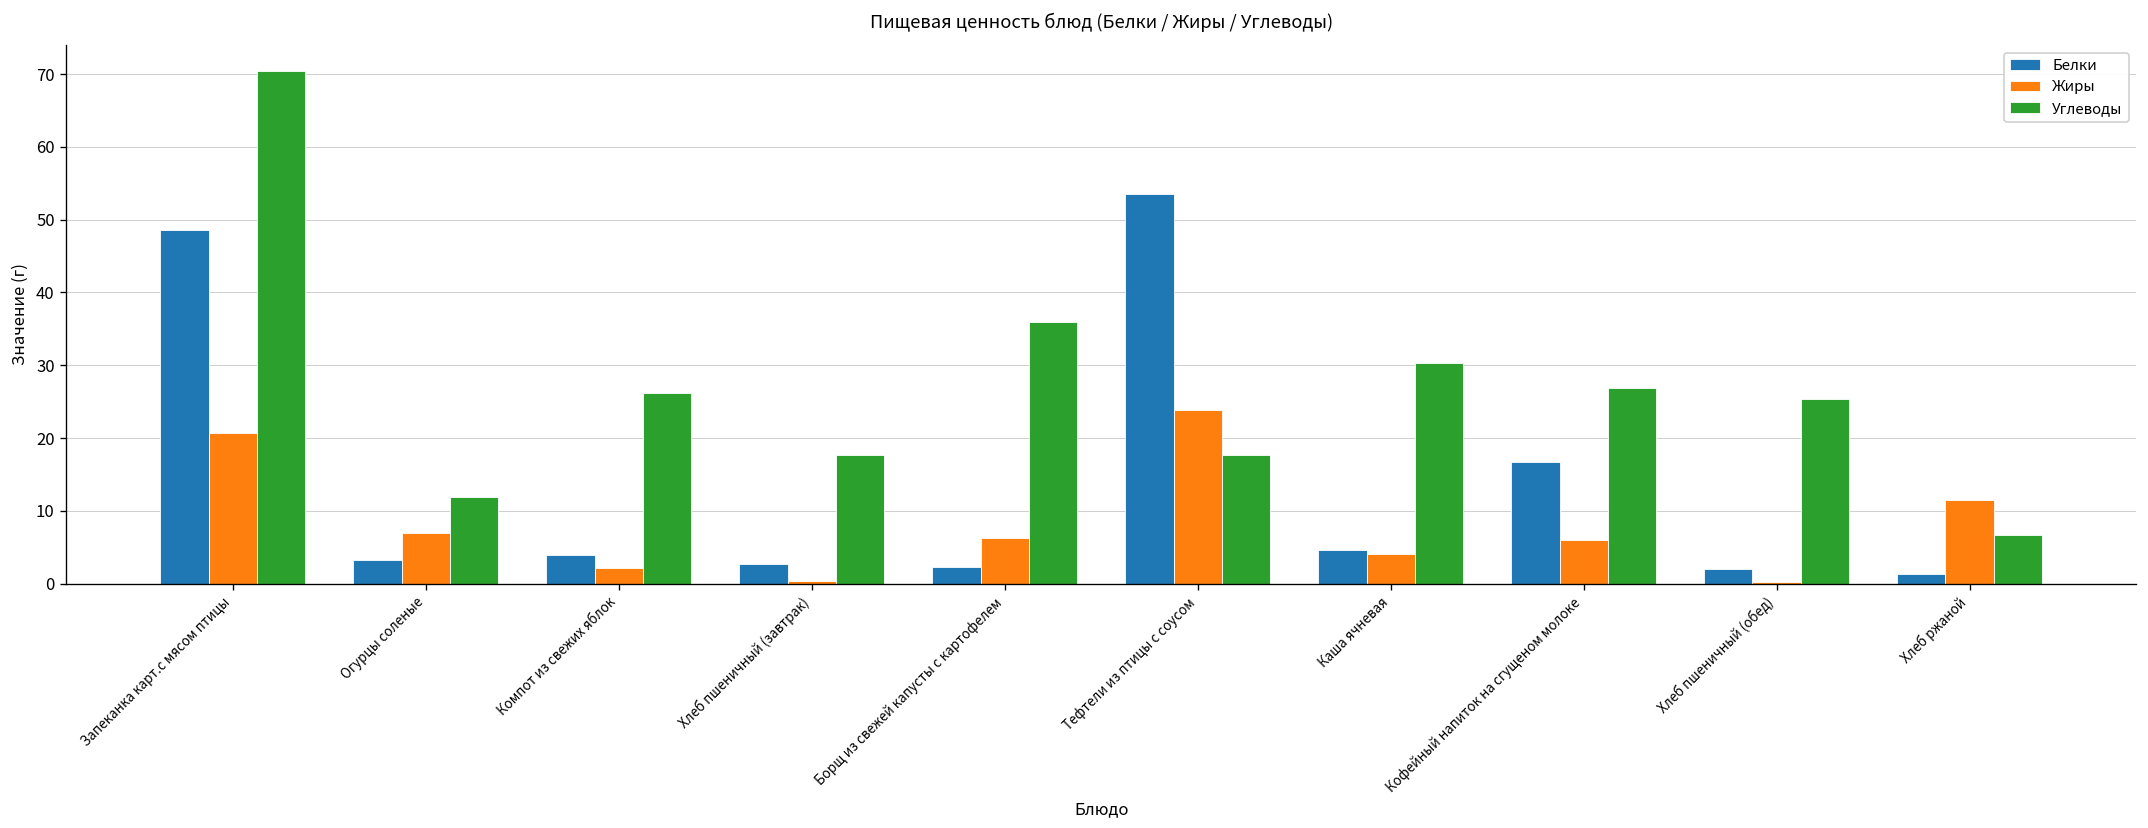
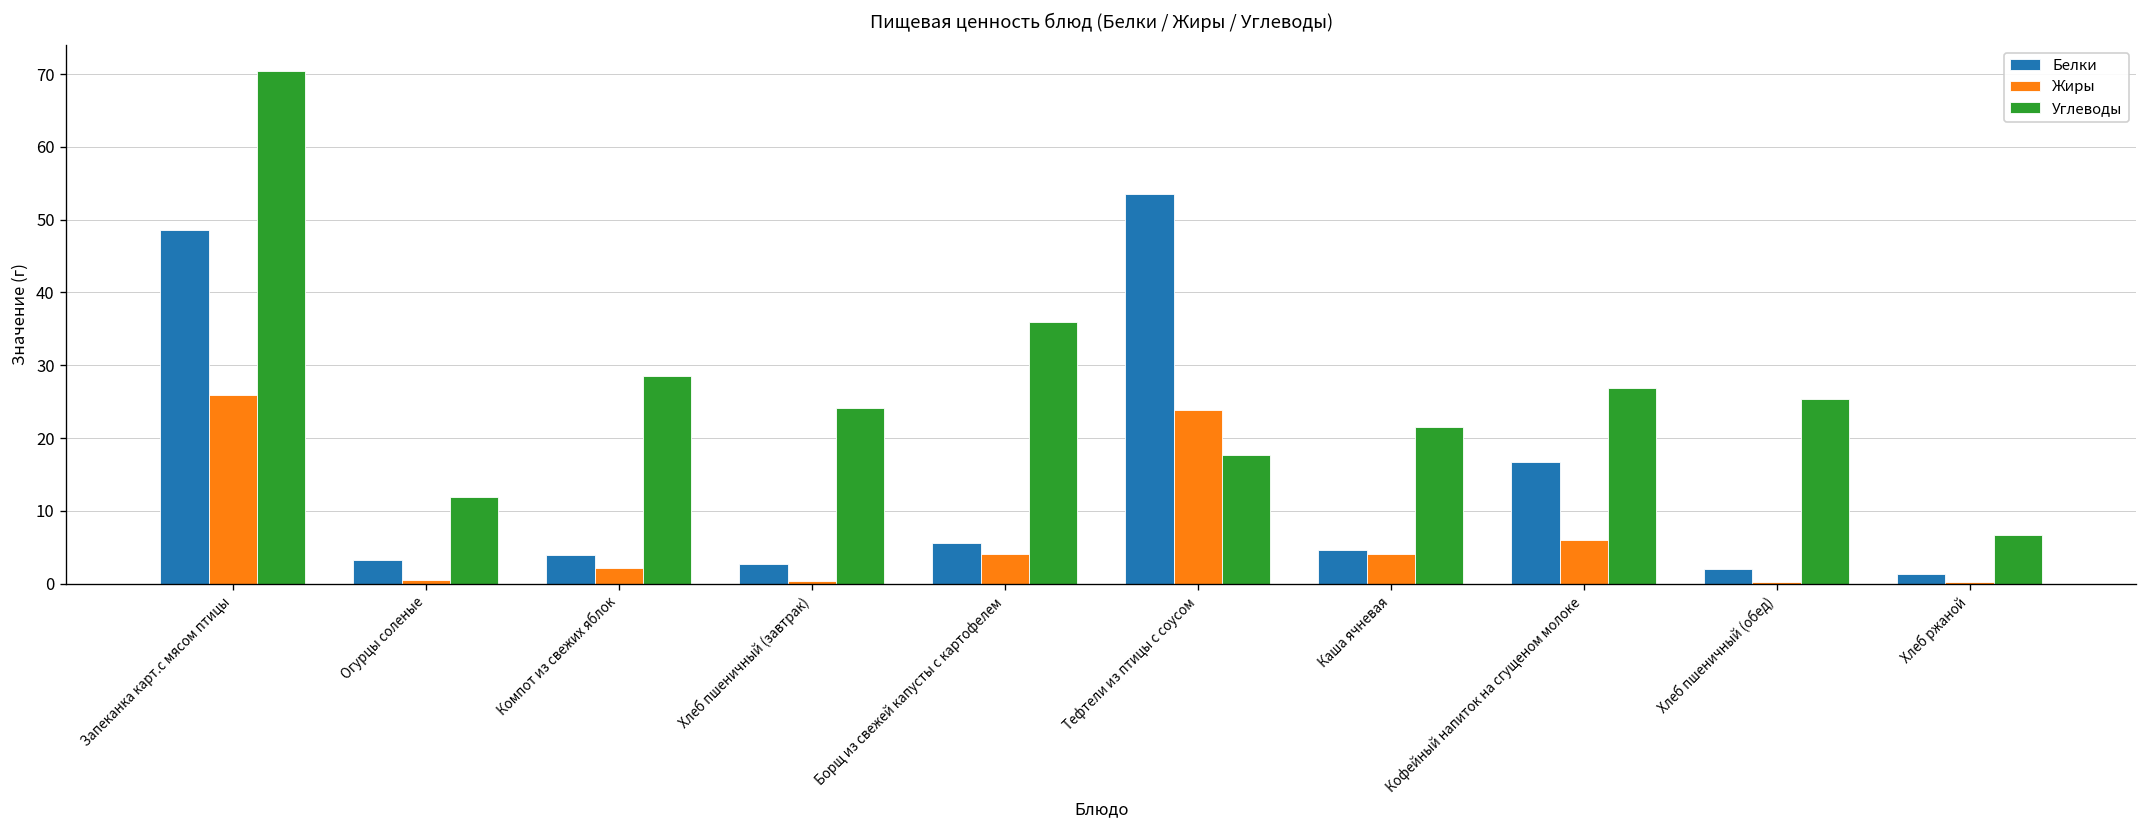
  {
    "Белки": {
      "Запеканка карт.с мясом птицы": 49,
      "Огурцы соленые": 3,
      "Компот из свежих яблок": 4,
      "Хлеб пшеничный (завтрак)": 3,
-     "Борщ из свежей капусты с картофелем": 2,
+     "Борщ из свежей капусты с картофелем": 6,
      "Тефтели из птицы с соусом": 54,
      "Каша ячневая": 5,
      "Кофейный напиток на сгущеном молоке": 17,
      "Хлеб пшеничный (обед)": 2,
      "Хлеб ржаной": 1
    },
    "Жиры": {
-     "Запеканка карт.с мясом птицы": 21,
-     "Огурцы соленые": 7,
+     "Запеканка карт.с мясом птицы": 26,
+     "Огурцы соленые": 0,
      "Компот из свежих яблок": 2,
-     "Борщ из свежей капусты с картофелем": 6,
+     "Борщ из свежей капусты с картофелем": 4,
      "Тефтели из птицы с соусом": 24,
      "Каша ячневая": 4,
      "Кофейный напиток на сгущеном молоке": 6,
-     "Хлеб ржаной": 11
+     "Хлеб ржаной": 0
    },
    "Углеводы": {
      "Запеканка карт.с мясом птицы": 70,
      "Огурцы соленые": 12,
-     "Компот из свежих яблок": 26,
-     "Хлеб пшеничный (завтрак)": 18,
+     "Компот из свежих яблок": 29,
+     "Хлеб пшеничный (завтрак)": 24,
      "Борщ из свежей капусты с картофелем": 36,
      "Тефтели из птицы с соусом": 18,
-     "Каша ячневая": 30,
+     "Каша ячневая": 22,
      "Кофейный напиток на сгущеном молоке": 27,
      "Хлеб пшеничный (обед)": 25,
      "Хлеб ржаной": 7
    }
  }
